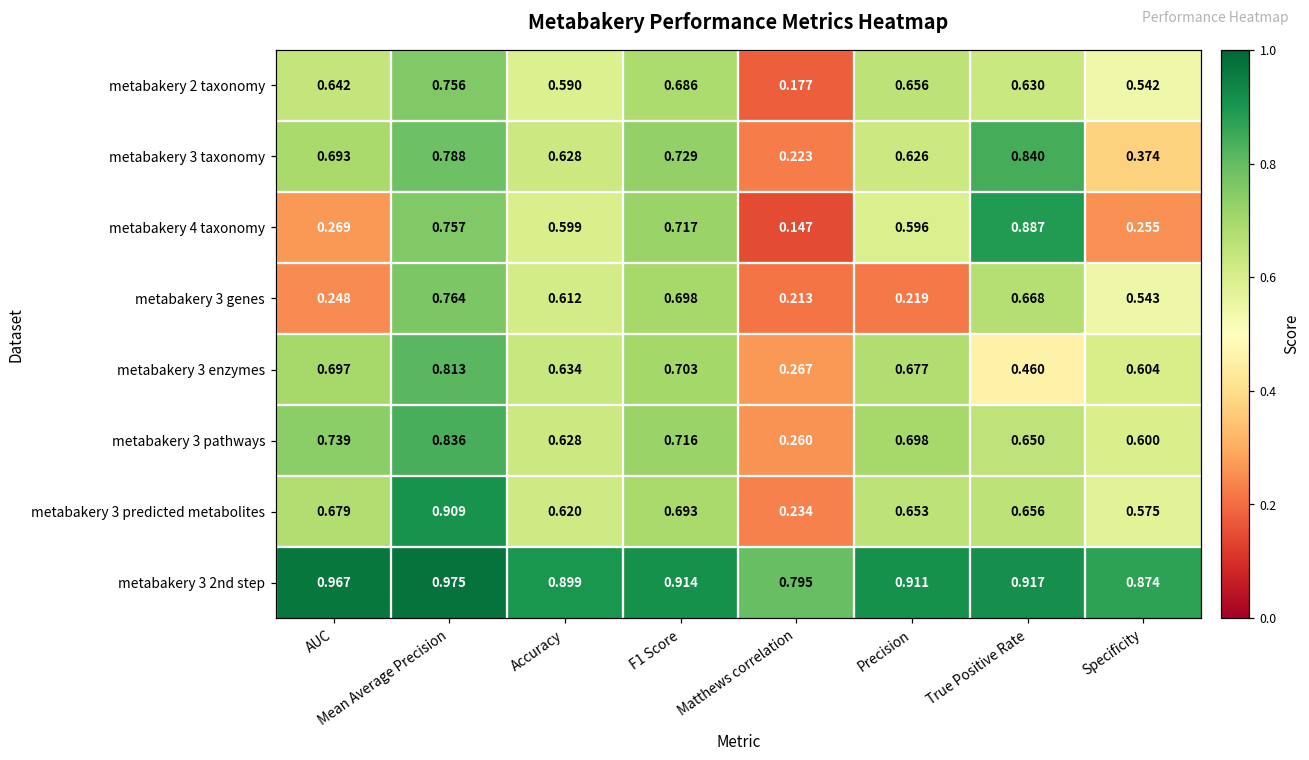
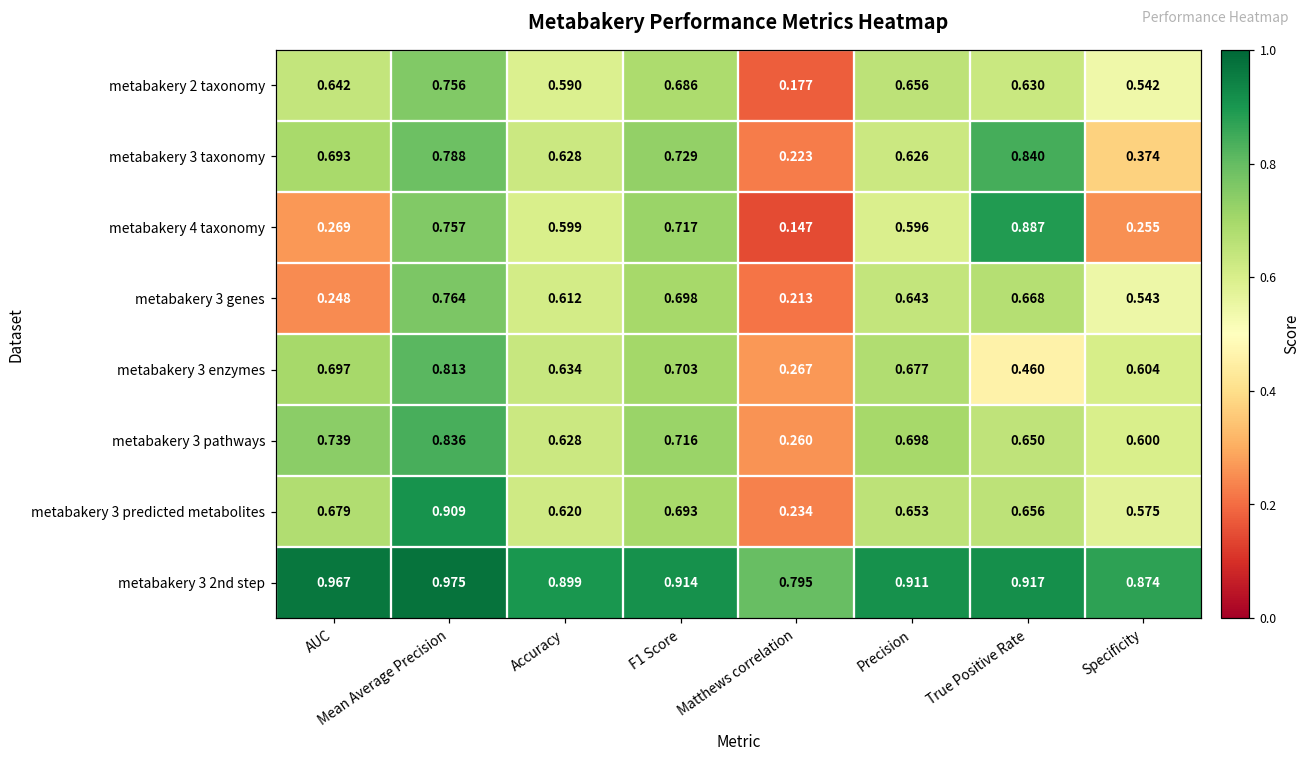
  {
    "metabakery 2 taxonomy": {
      "AUC": 0.642,
      "Mean Average Precision": 0.756,
      "Accuracy": 0.590,
      "F1 Score": 0.686,
      "Matthews correlation": 0.177,
      "Precision": 0.656,
      "True Positive Rate": 0.630,
      "Specificity": 0.542
    },
    "metabakery 3 taxonomy": {
      "AUC": 0.693,
      "Mean Average Precision": 0.788,
      "Accuracy": 0.628,
      "F1 Score": 0.729,
      "Matthews correlation": 0.223,
      "Precision": 0.626,
      "True Positive Rate": 0.840,
      "Specificity": 0.374
    },
    "metabakery 4 taxonomy": {
      "AUC": 0.269,
      "Mean Average Precision": 0.757,
      "Accuracy": 0.599,
      "F1 Score": 0.717,
      "Matthews correlation": 0.147,
      "Precision": 0.596,
      "True Positive Rate": 0.887,
      "Specificity": 0.255
    },
    "metabakery 3 genes": {
      "AUC": 0.248,
      "Mean Average Precision": 0.764,
      "Accuracy": 0.612,
      "F1 Score": 0.698,
      "Matthews correlation": 0.213,
-     "Precision": 0.219,
+     "Precision": 0.643,
      "True Positive Rate": 0.668,
      "Specificity": 0.543
    },
    "metabakery 3 enzymes": {
      "AUC": 0.697,
      "Mean Average Precision": 0.813,
      "Accuracy": 0.634,
      "F1 Score": 0.703,
      "Matthews correlation": 0.267,
      "Precision": 0.677,
      "True Positive Rate": 0.460,
      "Specificity": 0.604
    },
    "metabakery 3 pathways": {
      "AUC": 0.739,
      "Mean Average Precision": 0.836,
      "Accuracy": 0.628,
      "F1 Score": 0.716,
      "Matthews correlation": 0.260,
      "Precision": 0.698,
      "True Positive Rate": 0.650,
      "Specificity": 0.600
    },
    "metabakery 3 predicted metabolites": {
      "AUC": 0.679,
      "Mean Average Precision": 0.909,
      "Accuracy": 0.620,
      "F1 Score": 0.693,
      "Matthews correlation": 0.234,
      "Precision": 0.653,
      "True Positive Rate": 0.656,
      "Specificity": 0.575
    },
    "metabakery 3 2nd step": {
      "AUC": 0.967,
      "Mean Average Precision": 0.975,
      "Accuracy": 0.899,
      "F1 Score": 0.914,
      "Matthews correlation": 0.795,
      "Precision": 0.911,
      "True Positive Rate": 0.917,
      "Specificity": 0.874
    }
  }
